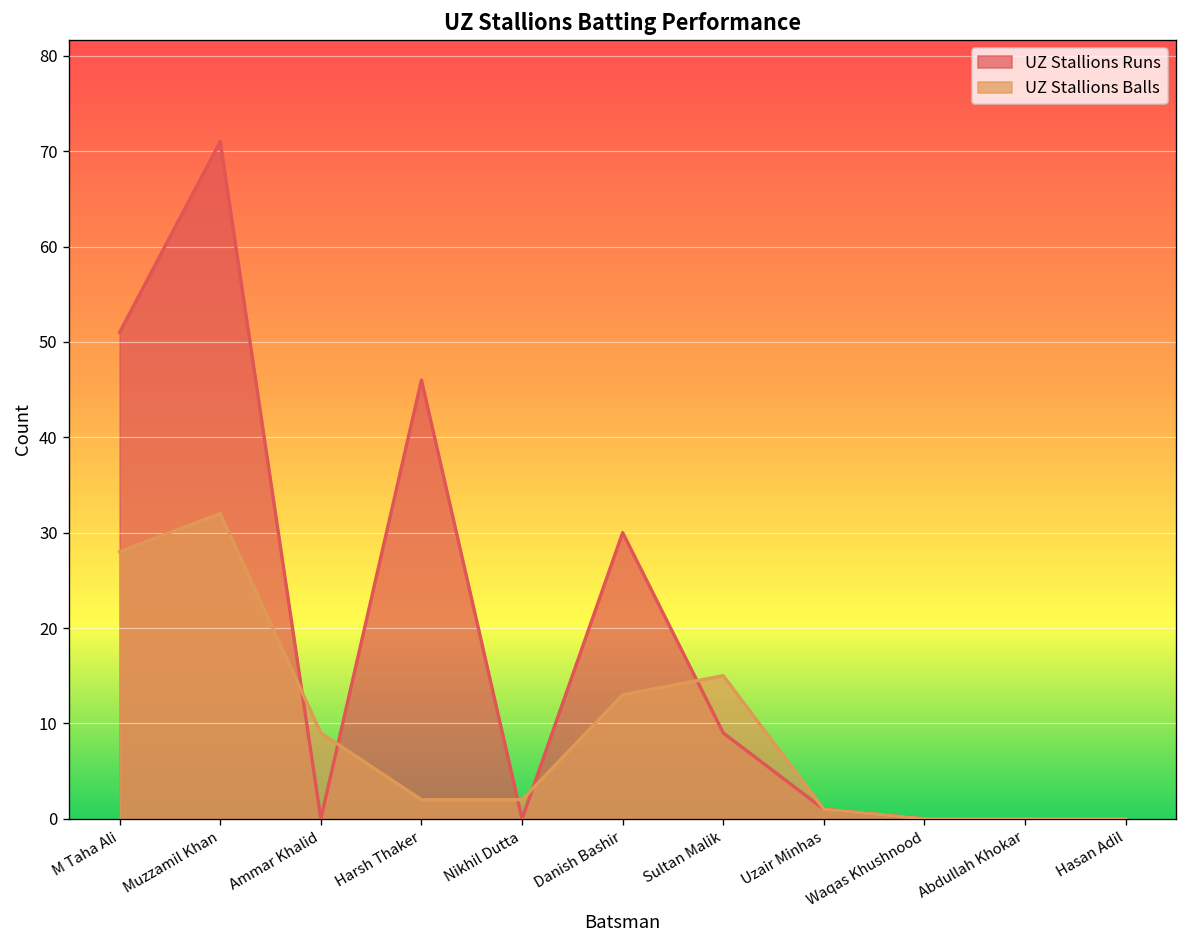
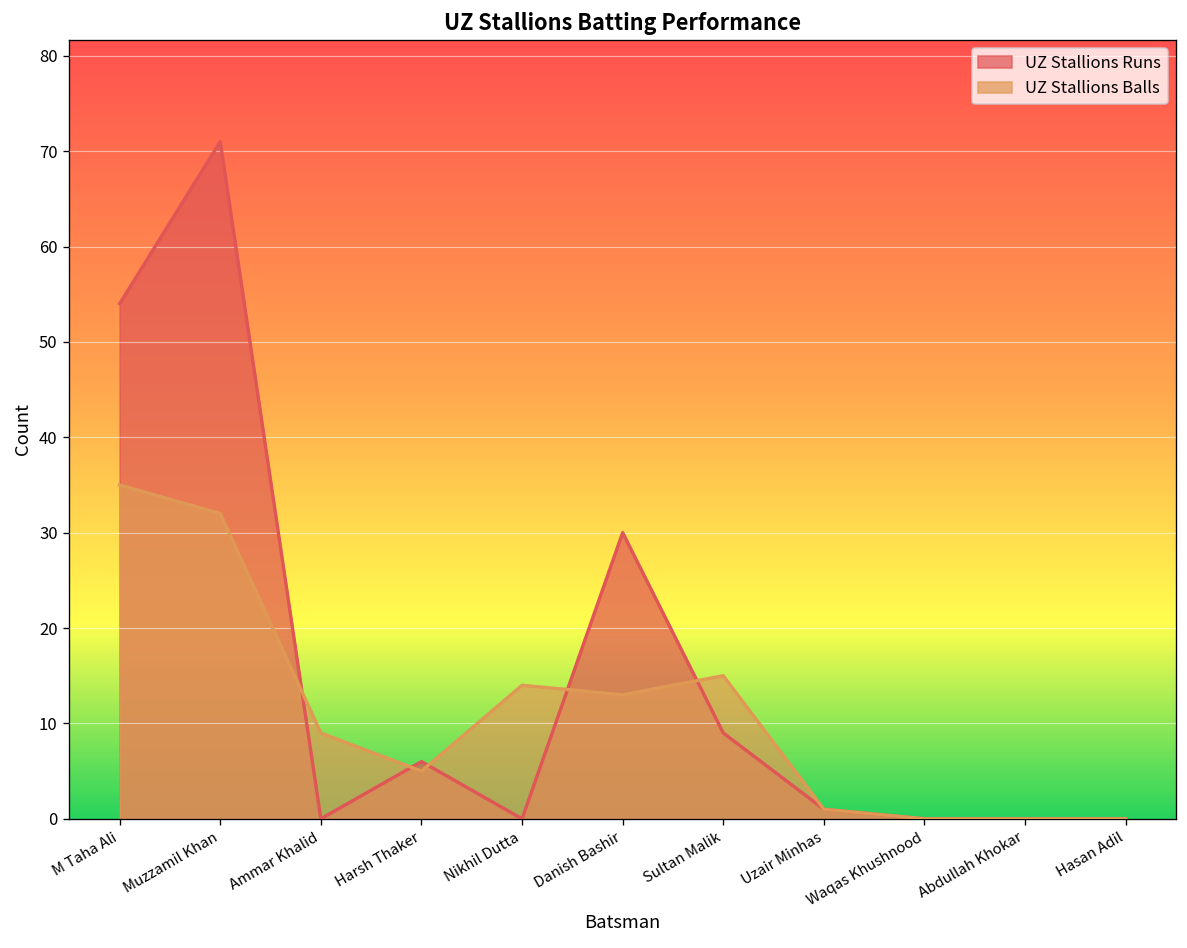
  {
    "UZ Stallions Runs": {
-     "M Taha Ali": 51,
+     "M Taha Ali": 54,
      "Muzzamil Khan": 71,
      "Ammar Khalid": 0,
-     "Harsh Thaker": 46,
+     "Harsh Thaker": 6,
      "Nikhil Dutta": 0,
      "Danish Bashir": 30,
      "Sultan Malik": 9
    },
    "UZ Stallions Balls": {
-     "M Taha Ali": 28,
+     "M Taha Ali": 35,
      "Muzzamil Khan": 32,
      "Ammar Khalid": 9,
-     "Harsh Thaker": 2,
-     "Nikhil Dutta": 2,
+     "Harsh Thaker": 5,
+     "Nikhil Dutta": 14,
      "Danish Bashir": 13,
      "Sultan Malik": 15
    }
  }
